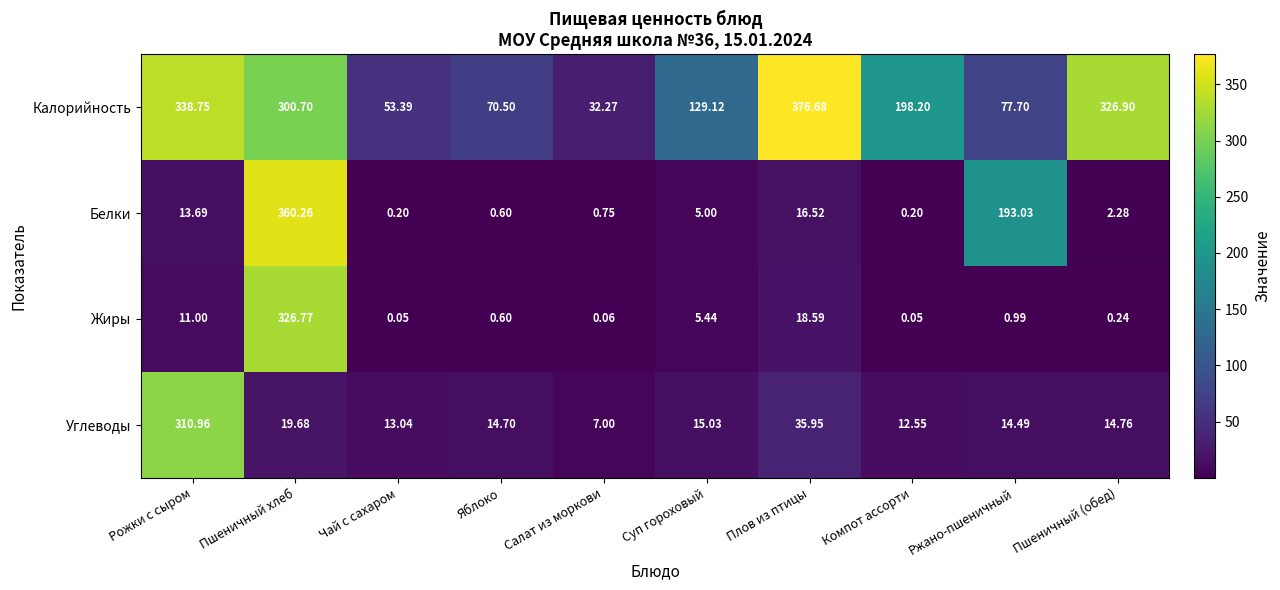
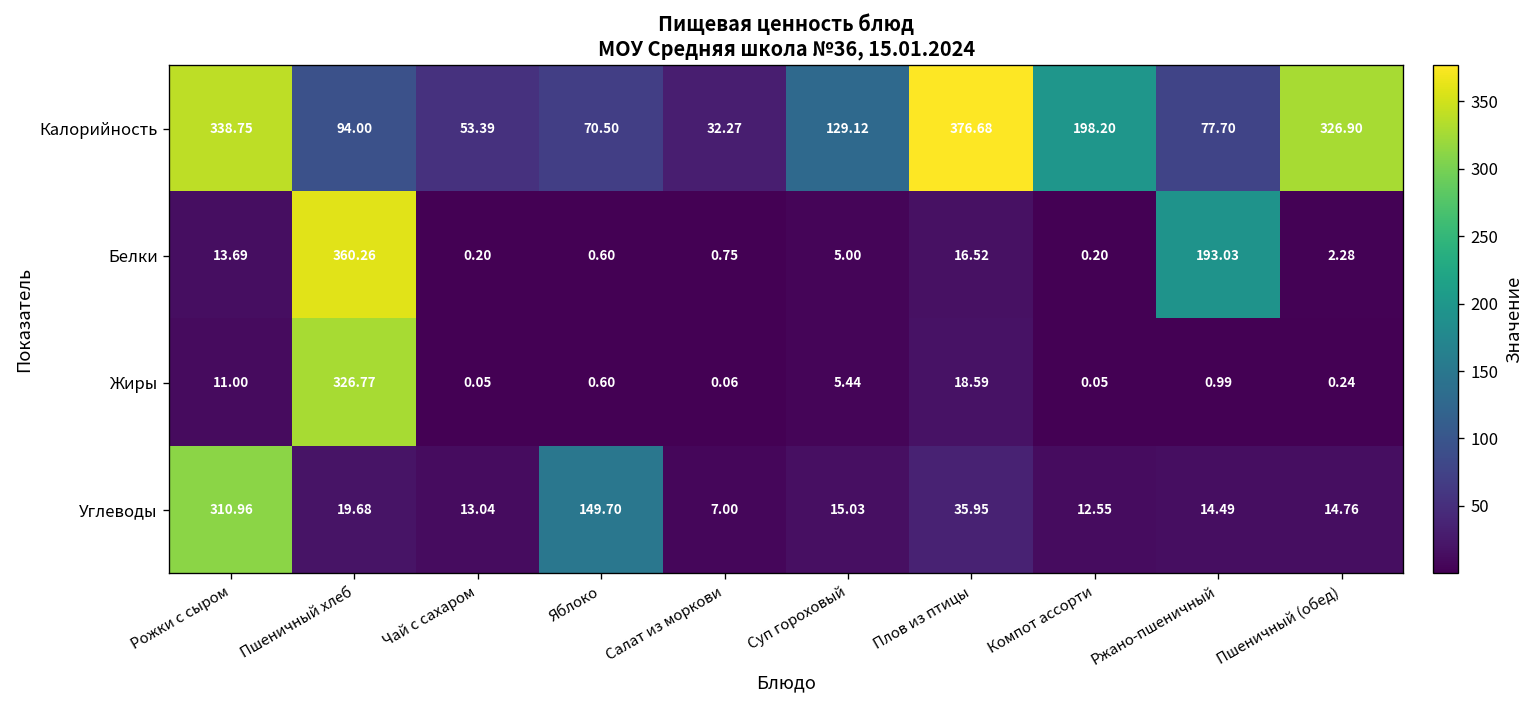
  {
    "Калорийность": {
      "Рожки с сыром": 338.75,
-     "Пшеничный хлеб": 300.70,
+     "Пшеничный хлеб": 94.00,
      "Чай с сахаром": 53.39,
      "Яблоко": 70.50,
      "Салат из моркови": 32.27,
      "Суп гороховый": 129.12,
      "Плов из птицы": 376.68,
      "Компот ассорти": 198.20,
      "Ржано-пшеничный": 77.70,
      "Пшеничный (обед)": 326.90
    },
    "Белки": {
      "Рожки с сыром": 13.69,
      "Пшеничный хлеб": 360.26,
      "Чай с сахаром": 0.20,
      "Яблоко": 0.60,
      "Салат из моркови": 0.75,
      "Суп гороховый": 5.00,
      "Плов из птицы": 16.52,
      "Компот ассорти": 0.20,
      "Ржано-пшеничный": 193.03,
      "Пшеничный (обед)": 2.28
    },
    "Жиры": {
      "Рожки с сыром": 11.00,
      "Пшеничный хлеб": 326.77,
      "Чай с сахаром": 0.05,
      "Яблоко": 0.60,
      "Салат из моркови": 0.06,
      "Суп гороховый": 5.44,
      "Плов из птицы": 18.59,
      "Компот ассорти": 0.05,
      "Ржано-пшеничный": 0.99,
      "Пшеничный (обед)": 0.24
    },
    "Углеводы": {
      "Рожки с сыром": 310.96,
      "Пшеничный хлеб": 19.68,
      "Чай с сахаром": 13.04,
-     "Яблоко": 14.70,
+     "Яблоко": 149.70,
      "Салат из моркови": 7.00,
      "Суп гороховый": 15.03,
      "Плов из птицы": 35.95,
      "Компот ассорти": 12.55,
      "Ржано-пшеничный": 14.49,
      "Пшеничный (обед)": 14.76
    }
  }
